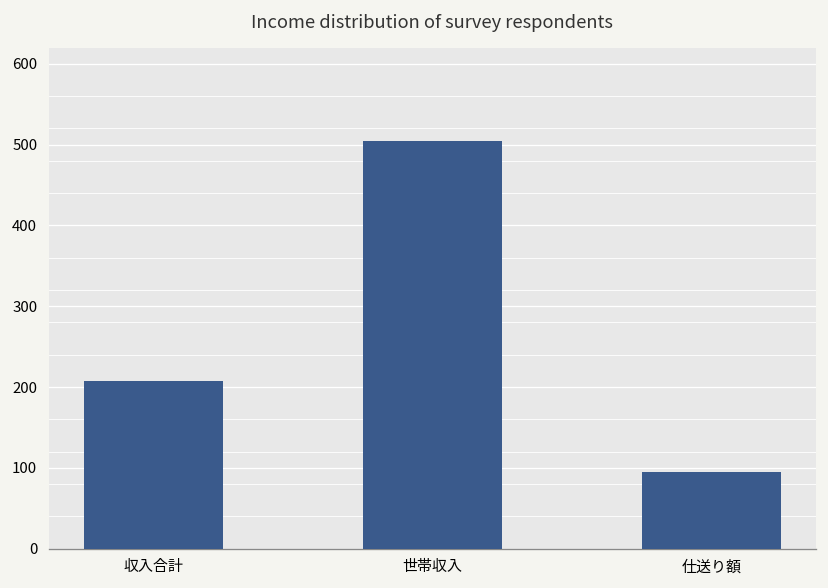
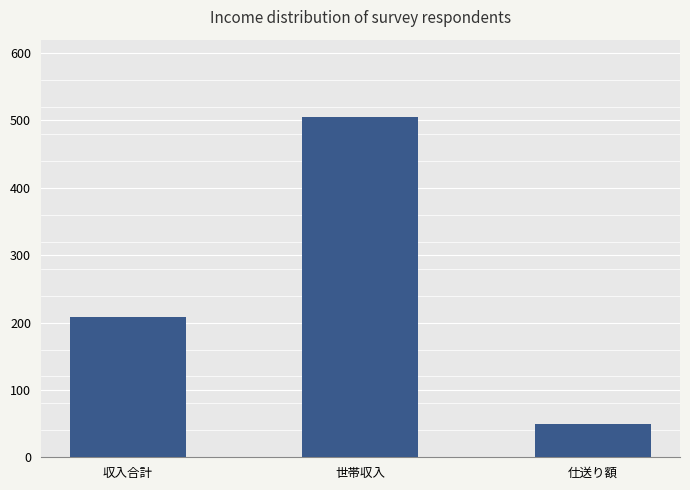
  {
    "収入合計": 210,
    "世帯収入": 510,
-   "仕送り額": 100
+   "仕送り額": 50
  }
